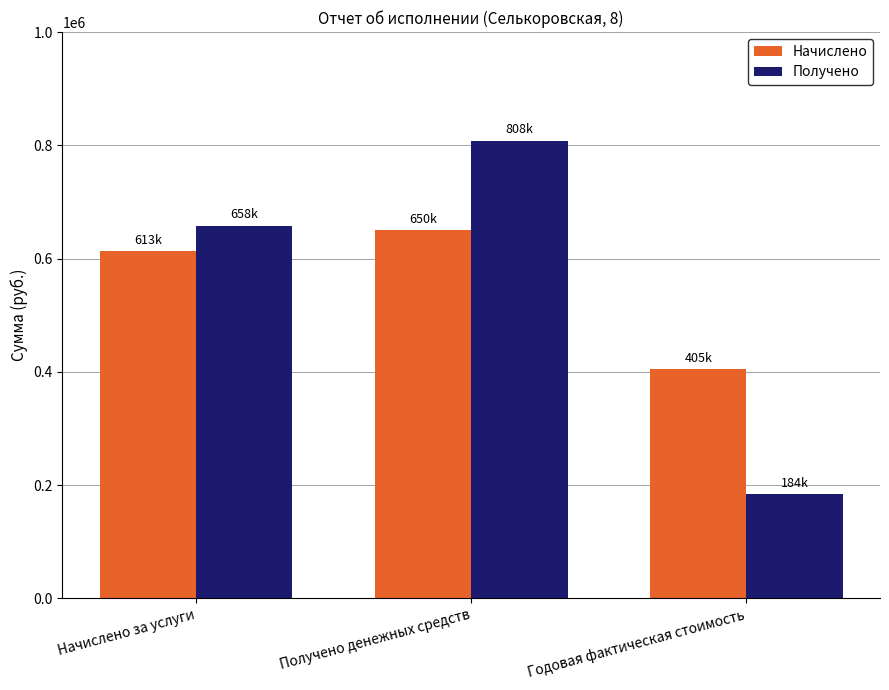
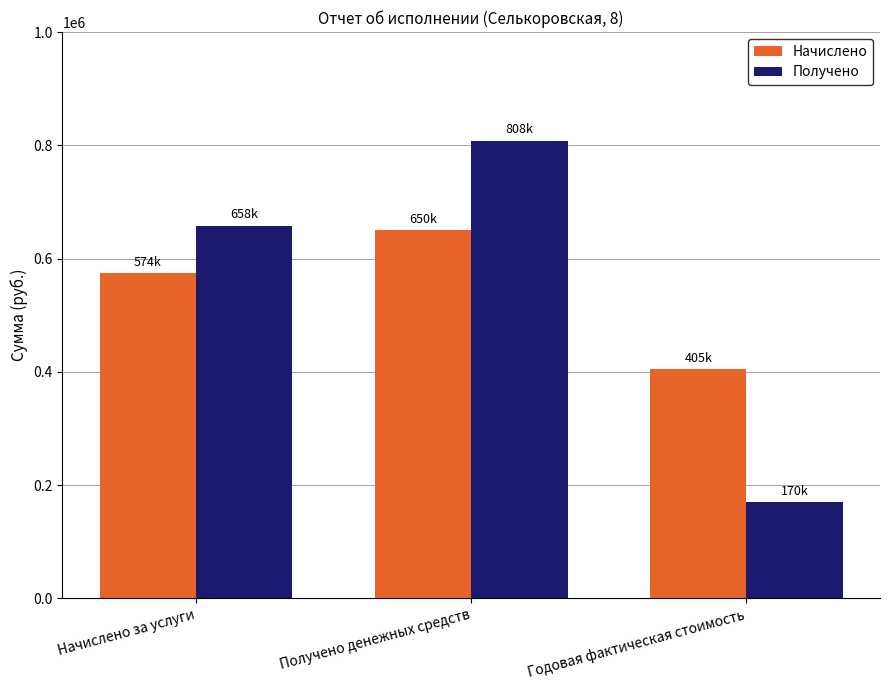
  {
    "Начислено": {
-     "Начислено за услуги": "613k",
+     "Начислено за услуги": "574k",
      "Получено денежных средств": "650k",
      "Годовая фактическая стоимость": "405k"
    },
    "Получено": {
      "Начислено за услуги": "658k",
      "Получено денежных средств": "808k",
-     "Годовая фактическая стоимость": "184k"
+     "Годовая фактическая стоимость": "170k"
    }
  }
